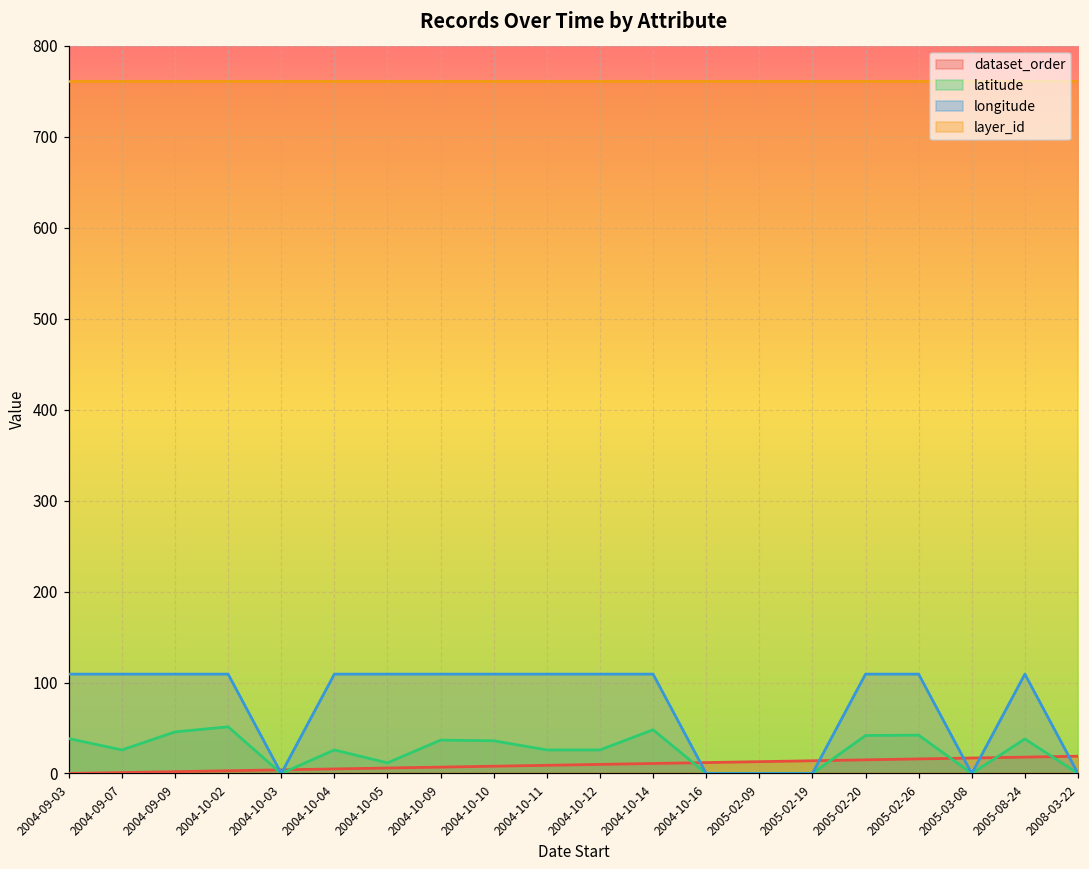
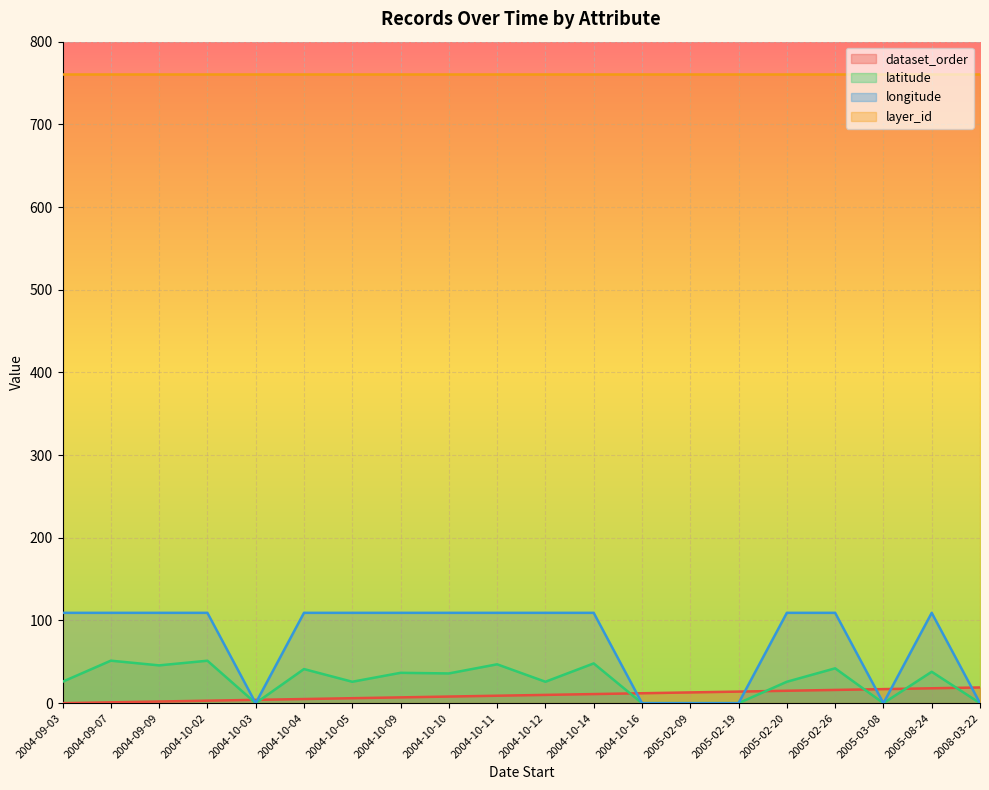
  {
    "latitude": {
-     "2004-09-03": 40,
-     "2004-09-07": 30,
+     "2004-09-03": 30,
+     "2004-09-07": 50,
      "2004-09-09": 50,
      "2004-10-02": 50,
-     "2004-10-04": 30,
-     "2004-10-05": 10,
+     "2004-10-04": 40,
+     "2004-10-05": 30,
      "2004-10-09": 40,
      "2004-10-10": 40,
-     "2004-10-11": 30,
+     "2004-10-11": 50,
      "2004-10-12": 30,
      "2004-10-14": 50,
-     "2005-02-20": 40,
+     "2005-02-20": 30,
      "2005-02-26": 40,
      "2005-08-24": 40
    },
    "longitude": {
      "2004-09-03": 110,
      "2004-09-07": 110,
      "2004-09-09": 110,
      "2004-10-02": 110,
      "2004-10-04": 110,
      "2004-10-05": 110,
      "2004-10-09": 110,
      "2004-10-10": 110,
      "2004-10-11": 110,
      "2004-10-12": 110,
      "2004-10-14": 110,
      "2005-02-20": 110,
      "2005-02-26": 110,
      "2005-08-24": 110
    }
  }
